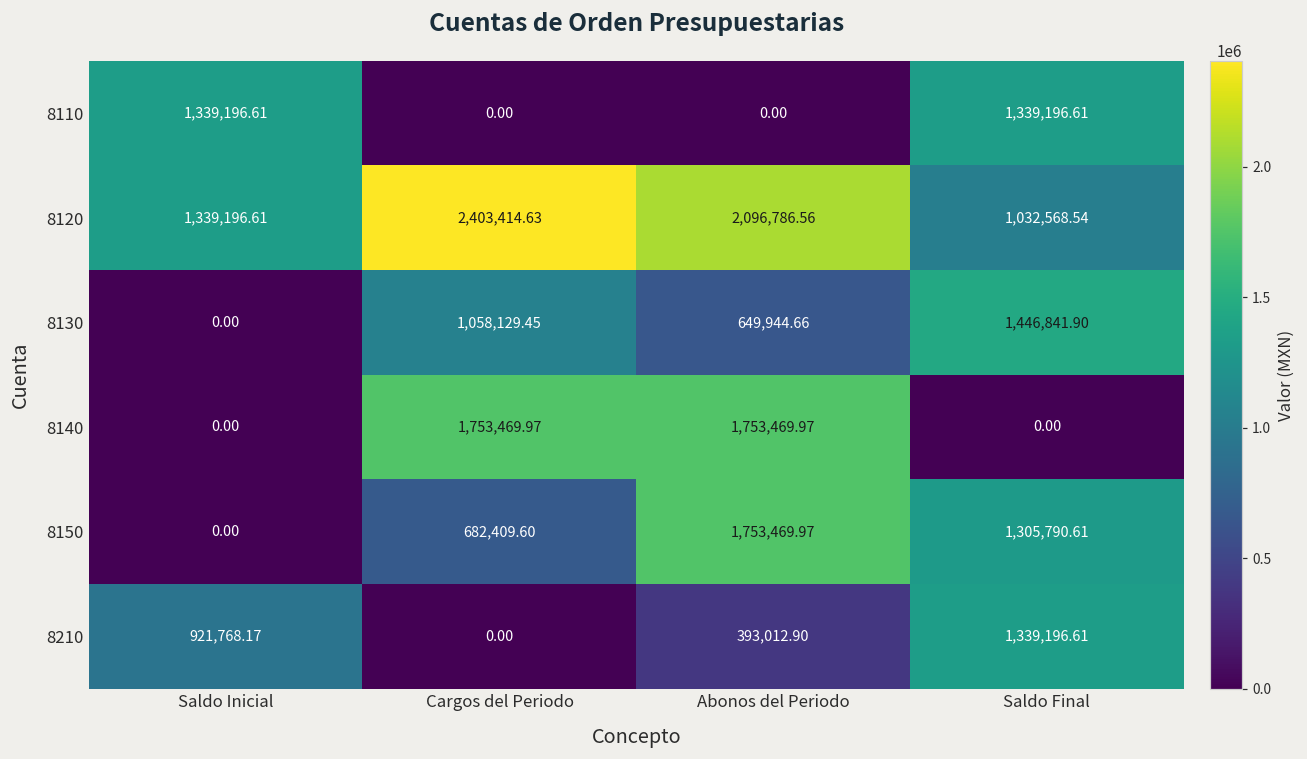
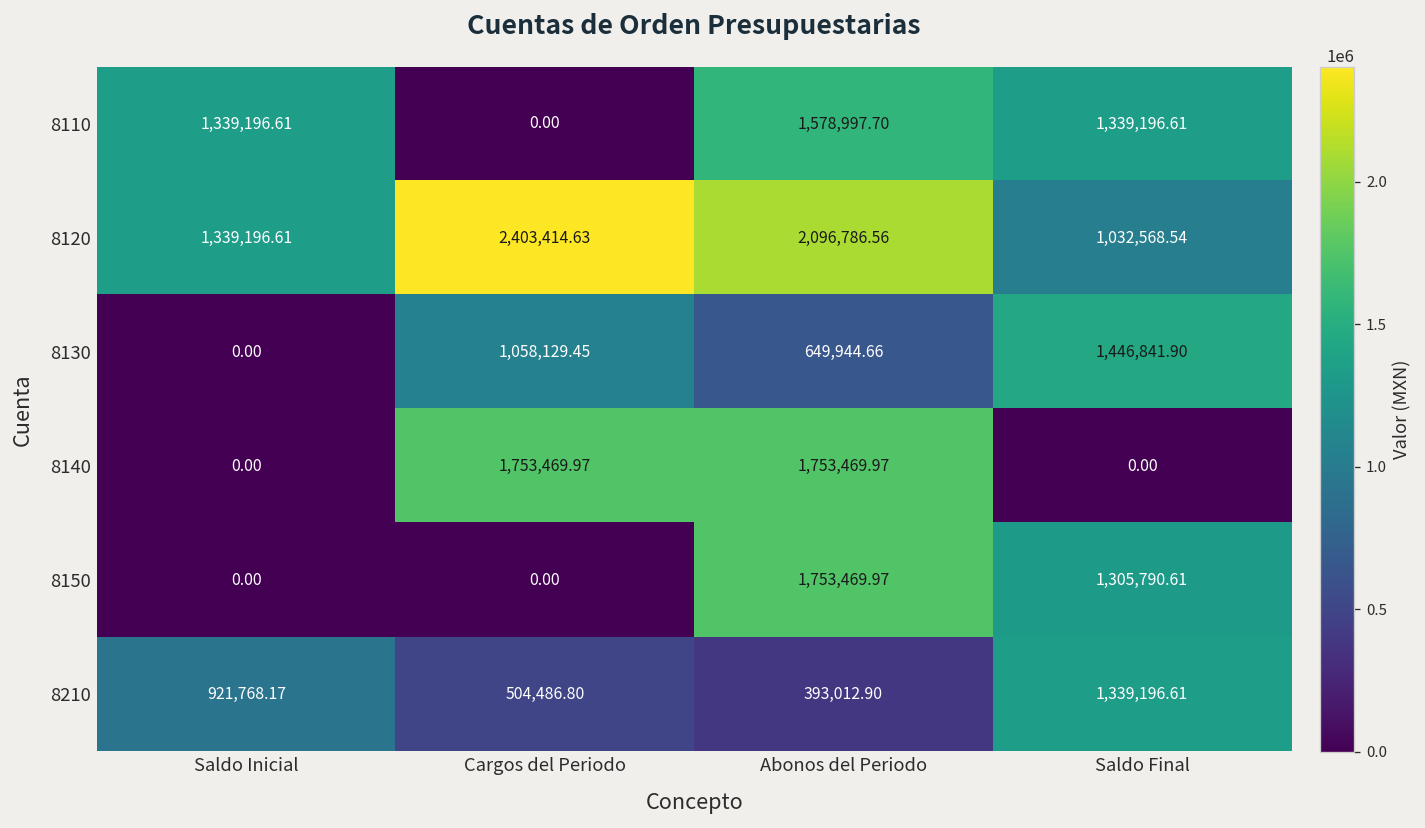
  {
    "8110": {
      "Saldo Inicial": "1,339,196.61",
      "Cargos del Periodo": "0.00",
-     "Abonos del Periodo": "0.00",
+     "Abonos del Periodo": "1,578,997.70",
      "Saldo Final": "1,339,196.61"
    },
    "8120": {
      "Saldo Inicial": "1,339,196.61",
      "Cargos del Periodo": "2,403,414.63",
      "Abonos del Periodo": "2,096,786.56",
      "Saldo Final": "1,032,568.54"
    },
    "8130": {
      "Saldo Inicial": "0.00",
      "Cargos del Periodo": "1,058,129.45",
      "Abonos del Periodo": "649,944.66",
      "Saldo Final": "1,446,841.90"
    },
    "8140": {
      "Saldo Inicial": "0.00",
      "Cargos del Periodo": "1,753,469.97",
      "Abonos del Periodo": "1,753,469.97",
      "Saldo Final": "0.00"
    },
    "8150": {
      "Saldo Inicial": "0.00",
-     "Cargos del Periodo": "682,409.60",
+     "Cargos del Periodo": "0.00",
      "Abonos del Periodo": "1,753,469.97",
      "Saldo Final": "1,305,790.61"
    },
    "8210": {
      "Saldo Inicial": "921,768.17",
-     "Cargos del Periodo": "0.00",
+     "Cargos del Periodo": "504,486.80",
      "Abonos del Periodo": "393,012.90",
      "Saldo Final": "1,339,196.61"
    }
  }
